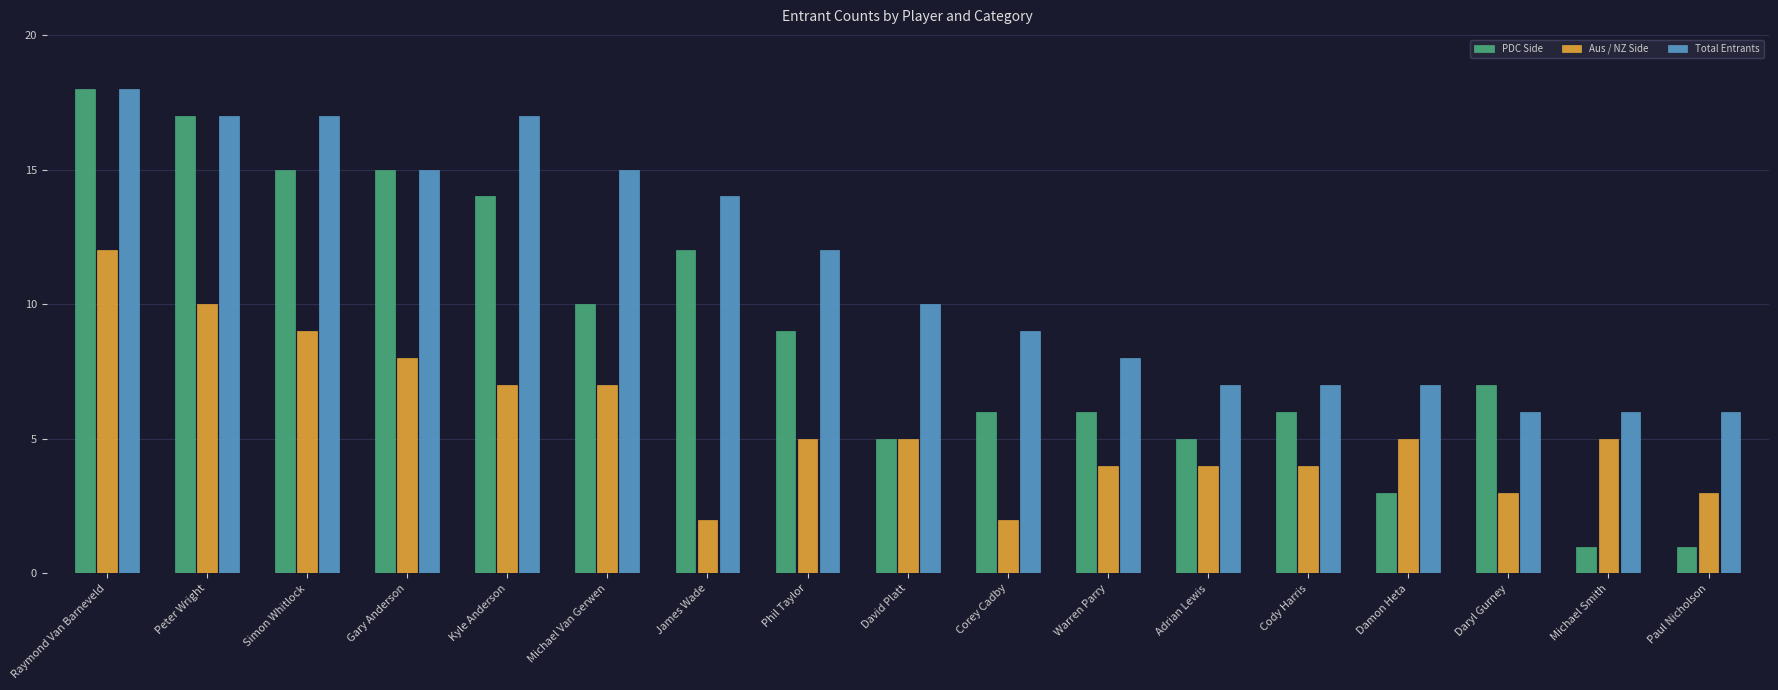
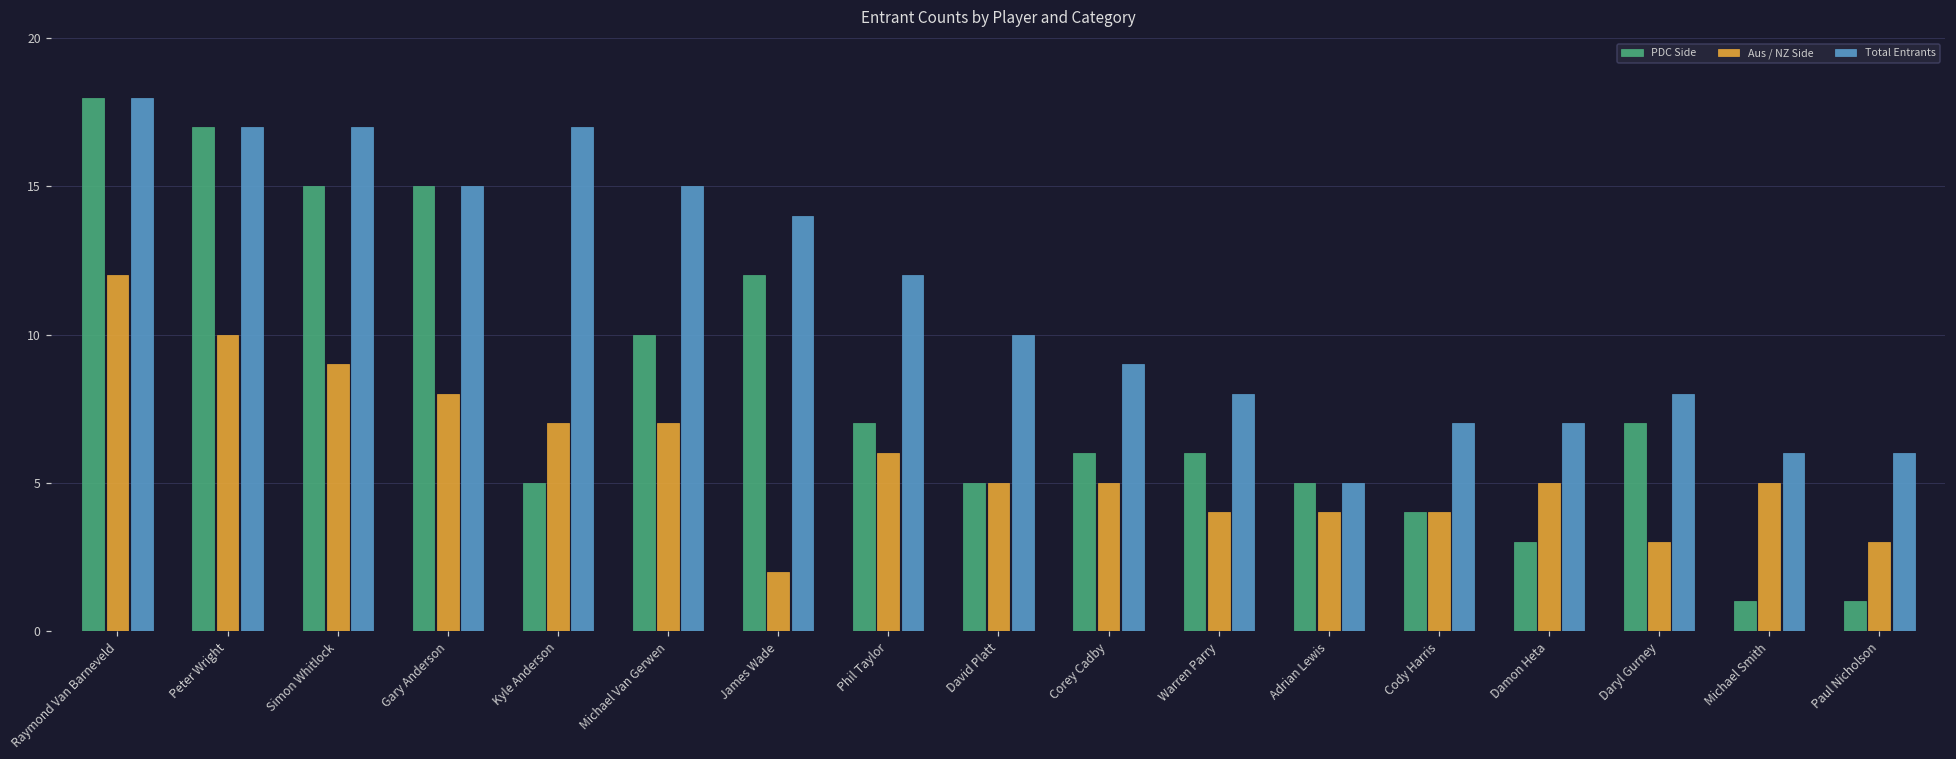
  {
    "PDC Side": {
      "Raymond Van Barneveld": 18,
      "Peter Wright": 17,
      "Simon Whitlock": 15,
      "Gary Anderson": 15,
-     "Kyle Anderson": 14,
+     "Kyle Anderson": 5,
      "Michael Van Gerwen": 10,
      "James Wade": 12,
-     "Phil Taylor": 9,
+     "Phil Taylor": 7,
      "David Platt": 5,
      "Corey Cadby": 6,
      "Warren Parry": 6,
      "Adrian Lewis": 5,
-     "Cody Harris": 6,
+     "Cody Harris": 4,
      "Damon Heta": 3,
      "Daryl Gurney": 7,
      "Michael Smith": 1,
      "Paul Nicholson": 1
    },
    "Aus / NZ Side": {
      "Raymond Van Barneveld": 12,
      "Peter Wright": 10,
      "Simon Whitlock": 9,
      "Gary Anderson": 8,
      "Kyle Anderson": 7,
      "Michael Van Gerwen": 7,
      "James Wade": 2,
-     "Phil Taylor": 5,
+     "Phil Taylor": 6,
      "David Platt": 5,
-     "Corey Cadby": 2,
+     "Corey Cadby": 5,
      "Warren Parry": 4,
      "Adrian Lewis": 4,
      "Cody Harris": 4,
      "Damon Heta": 5,
      "Daryl Gurney": 3,
      "Michael Smith": 5,
      "Paul Nicholson": 3
    },
    "Total Entrants": {
      "Raymond Van Barneveld": 18,
      "Peter Wright": 17,
      "Simon Whitlock": 17,
      "Gary Anderson": 15,
      "Kyle Anderson": 17,
      "Michael Van Gerwen": 15,
      "James Wade": 14,
      "Phil Taylor": 12,
      "David Platt": 10,
      "Corey Cadby": 9,
      "Warren Parry": 8,
-     "Adrian Lewis": 7,
+     "Adrian Lewis": 5,
      "Cody Harris": 7,
      "Damon Heta": 7,
-     "Daryl Gurney": 6,
+     "Daryl Gurney": 8,
      "Michael Smith": 6,
      "Paul Nicholson": 6
    }
  }
